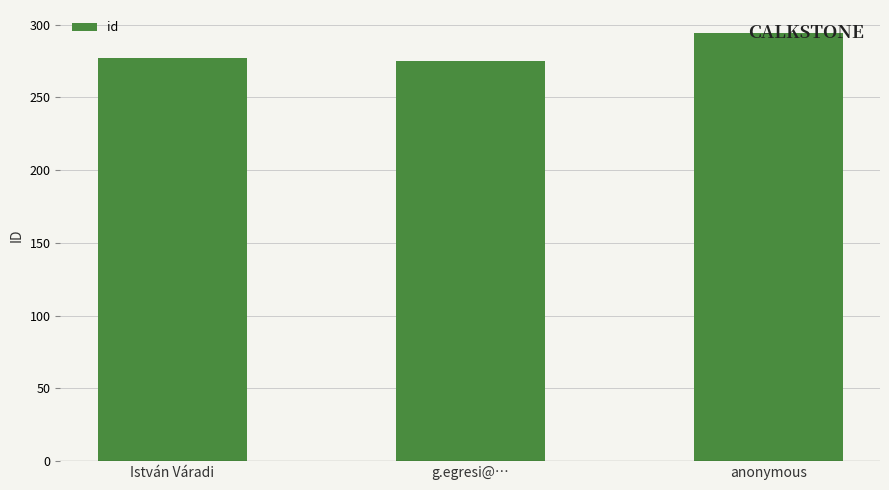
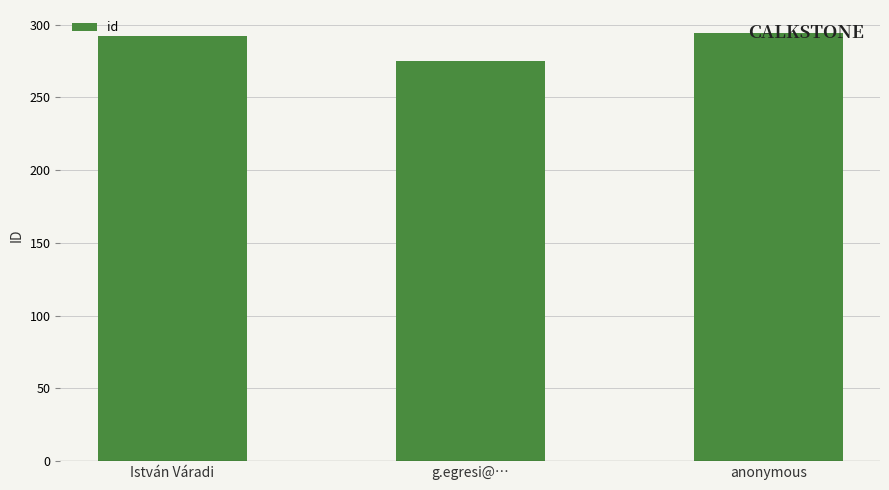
  {
-   "István Váradi": 277,
+   "István Váradi": 292,
    "g.egresi@…": 275,
    "anonymous": 294
  }
